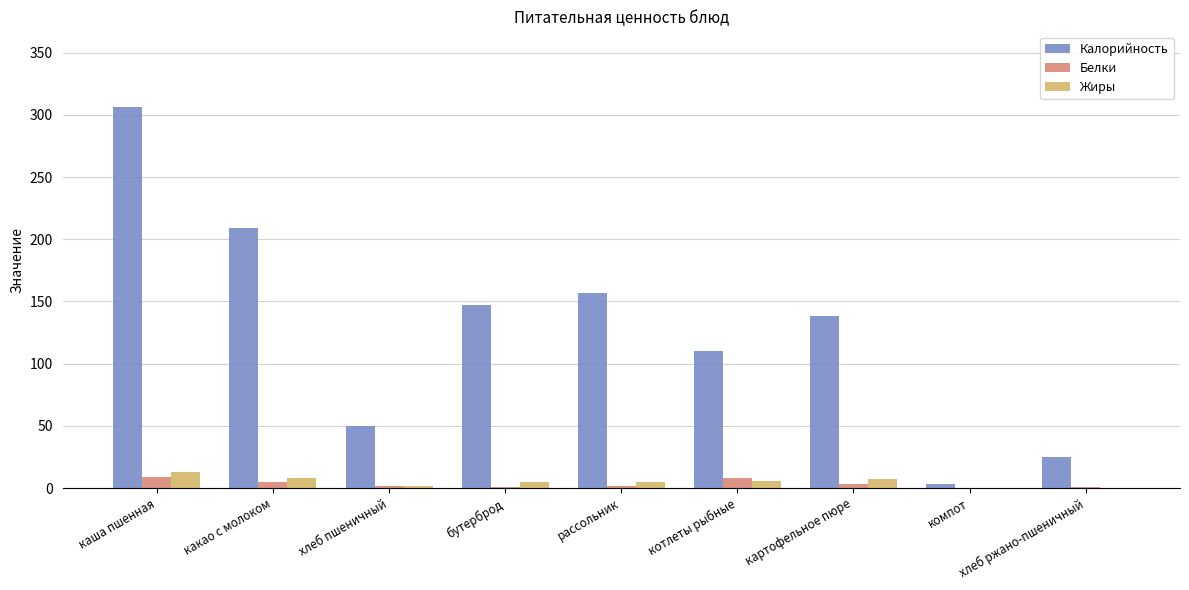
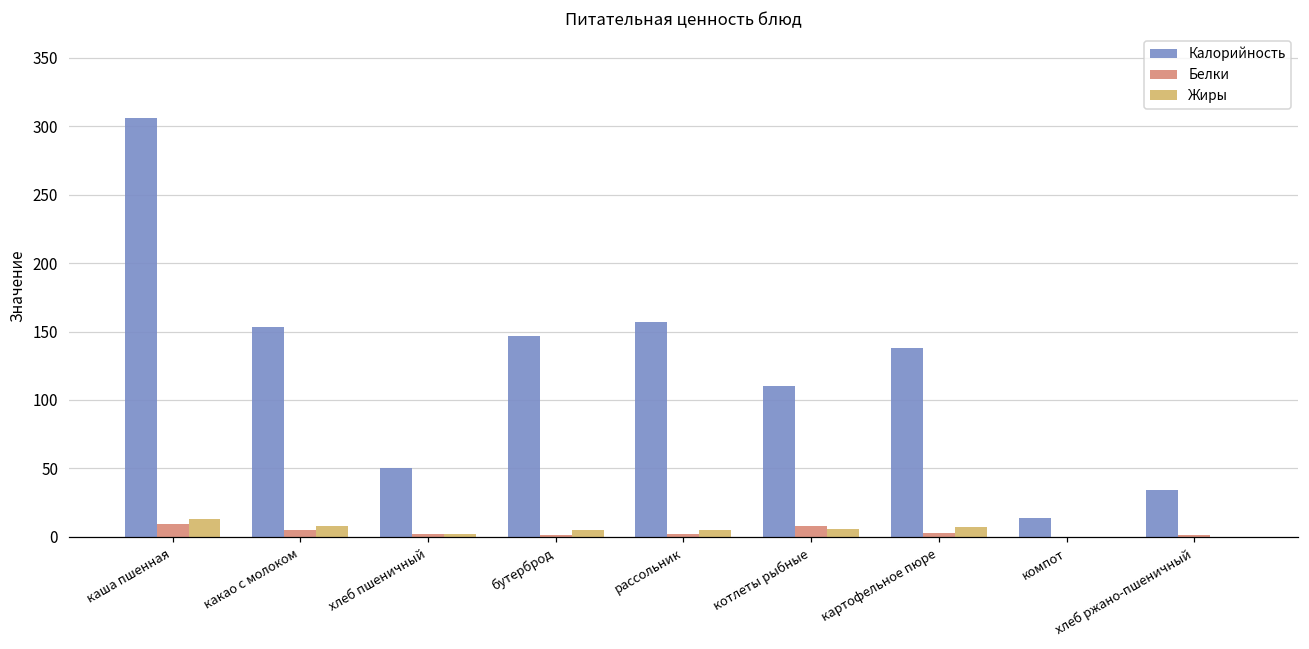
  {
    "Калорийность": {
      "каша пшенная": 306,
-     "какао с молоком": 209,
+     "какао с молоком": 153,
      "хлеб пшеничный": 50,
      "бутерброд": 147,
      "рассольник": 157,
      "котлеты рыбные": 110,
      "картофельное пюре": 138,
-     "компот": 3,
-     "хлеб ржано-пшеничный": 25
+     "компот": 14,
+     "хлеб ржано-пшеничный": 34
    }
  }
